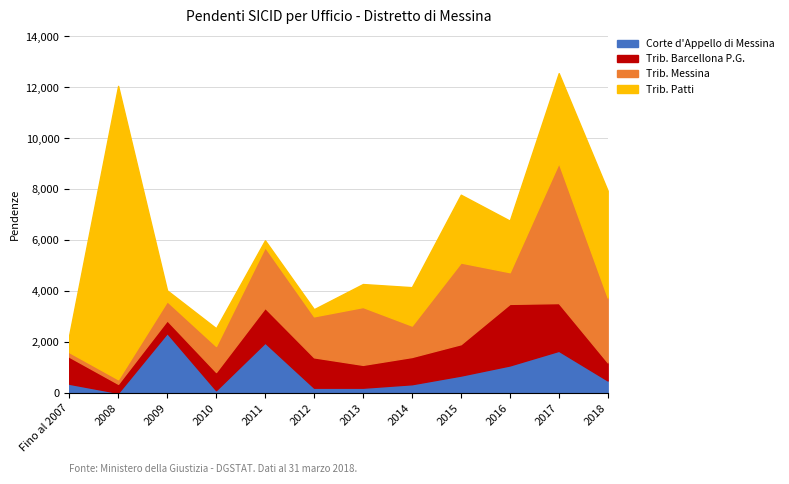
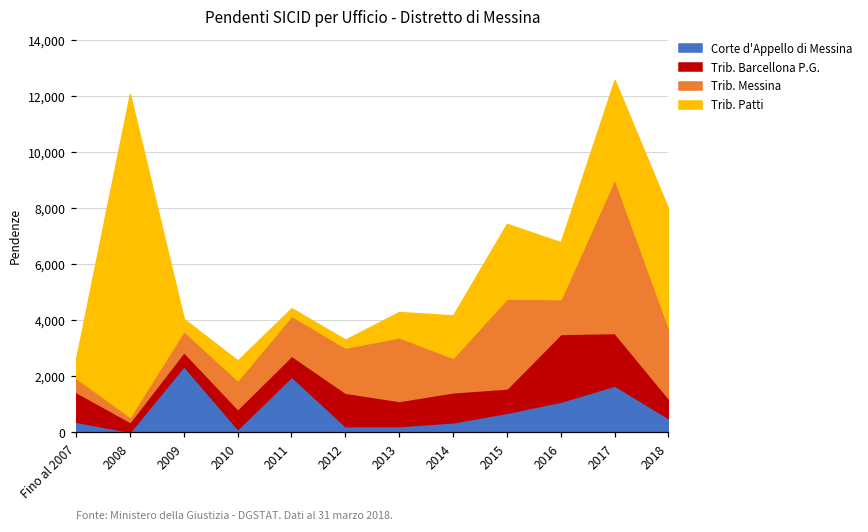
  {
    "Trib. Barcellona P.G.": {
-     "2011": "1,400",
-     "2015": "1,200"
+     "2011": "700",
+     "2015": "900"
    },
    "Trib. Messina": {
-     "Fino al 2007": "200",
-     "2011": "2,400"
+     "Fino al 2007": "500",
+     "2011": "1,400"
    },
    "Trib. Patti": {
      "Fino al 2007": "700",
      "2008": "11,500",
      "2009": "400",
      "2010": "700",
      "2011": "300",
      "2012": "300",
      "2013": "900",
      "2014": "1,500",
      "2015": "2,700",
      "2016": "2,000",
      "2017": "3,500",
      "2018": "4,200"
    }
  }
